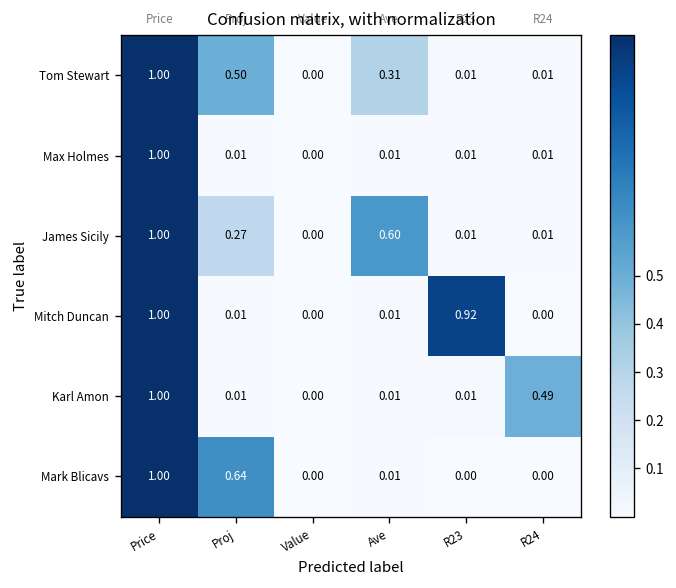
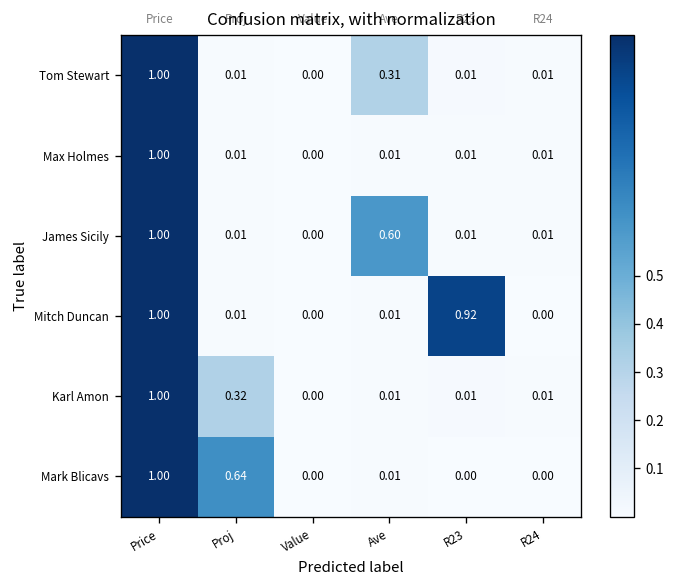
  {
    "Tom Stewart": {
      "Price": 1.00,
-     "Proj": 0.50,
+     "Proj": 0.01,
      "Value": 0.00,
      "Ave": 0.31,
      "R23": 0.01,
      "R24": 0.01
    },
    "Max Holmes": {
      "Price": 1.00,
      "Proj": 0.01,
      "Value": 0.00,
      "Ave": 0.01,
      "R23": 0.01,
      "R24": 0.01
    },
    "James Sicily": {
      "Price": 1.00,
-     "Proj": 0.27,
+     "Proj": 0.01,
      "Value": 0.00,
      "Ave": 0.60,
      "R23": 0.01,
      "R24": 0.01
    },
    "Mitch Duncan": {
      "Price": 1.00,
      "Proj": 0.01,
      "Value": 0.00,
      "Ave": 0.01,
      "R23": 0.92,
      "R24": 0.00
    },
    "Karl Amon": {
      "Price": 1.00,
-     "Proj": 0.01,
+     "Proj": 0.32,
      "Value": 0.00,
      "Ave": 0.01,
      "R23": 0.01,
-     "R24": 0.49
+     "R24": 0.01
    },
    "Mark Blicavs": {
      "Price": 1.00,
      "Proj": 0.64,
      "Value": 0.00,
      "Ave": 0.01,
      "R23": 0.00,
      "R24": 0.00
    }
  }
